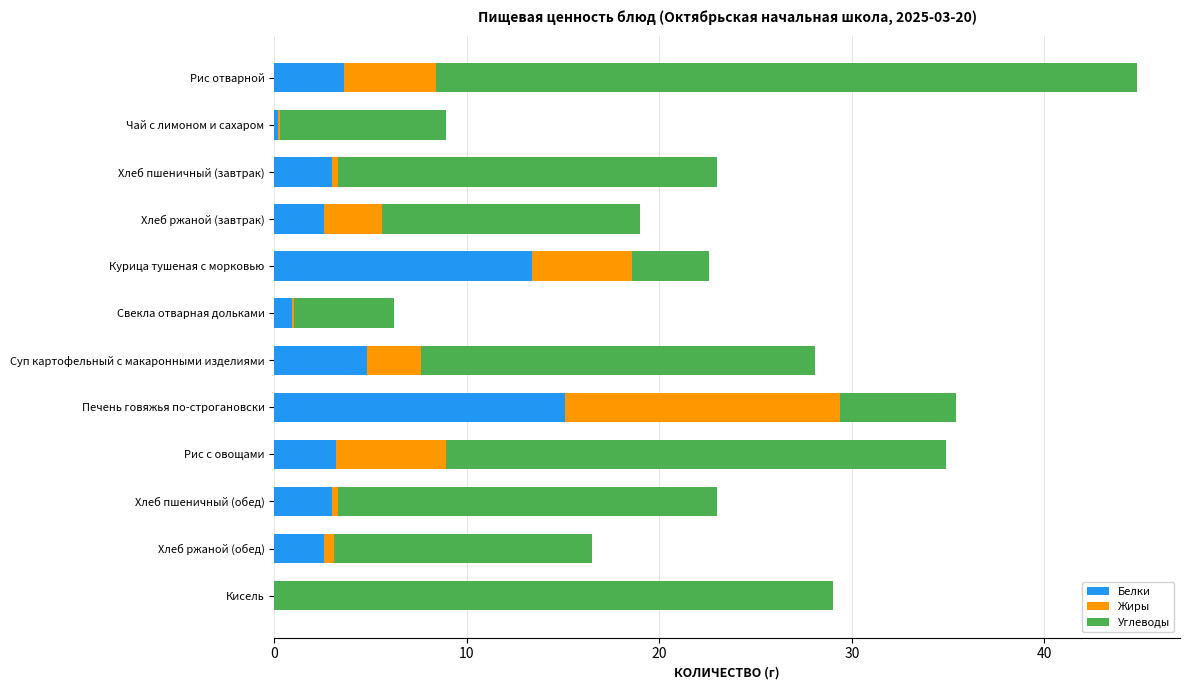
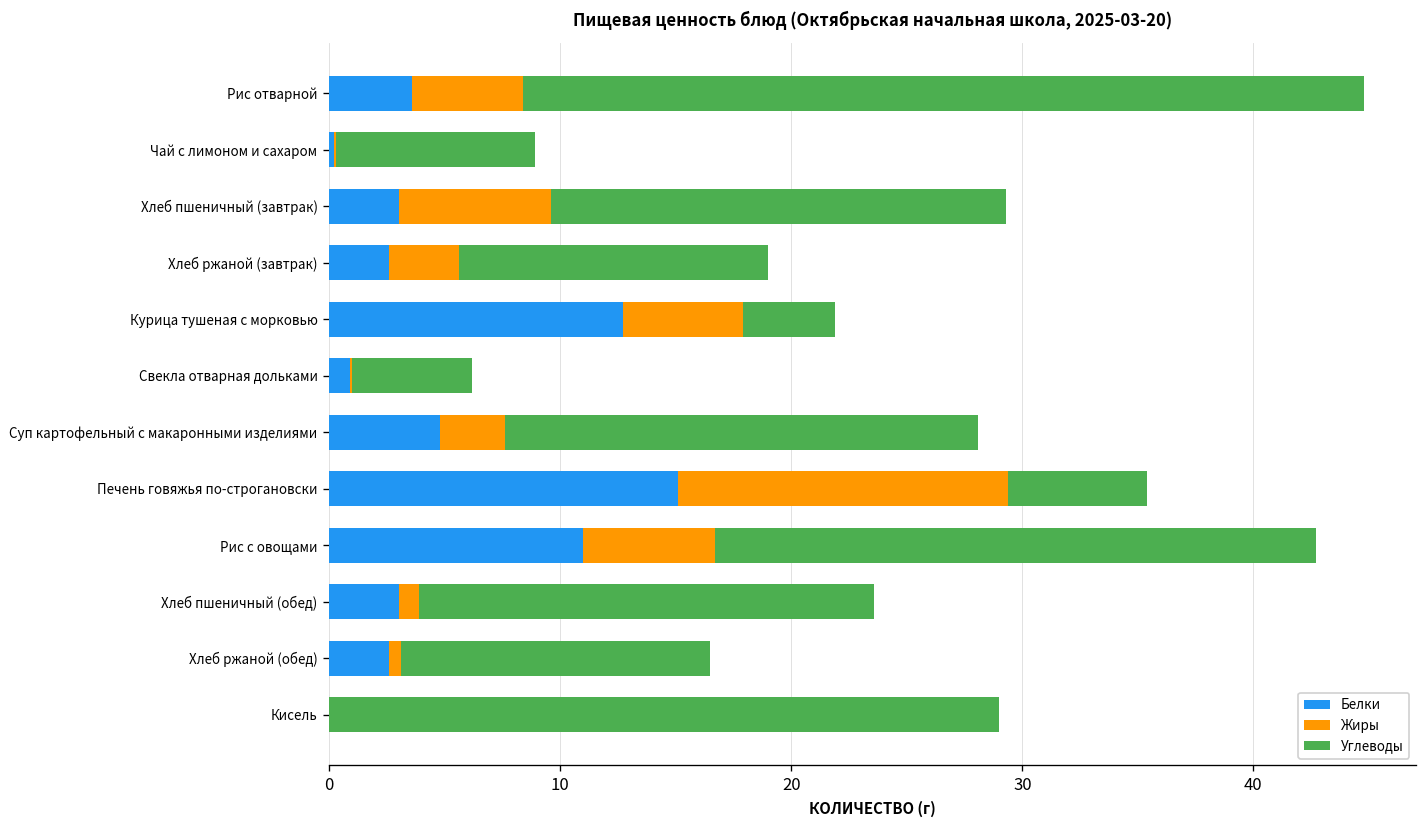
  {
    "Белки": {
      "Рис отварной": 3.6,
      "Чай с лимоном и сахаром": 0.2,
      "Хлеб пшеничный (завтрак)": 3.0,
      "Хлеб ржаной (завтрак)": 2.6,
-     "Курица тушеная с морковью": 13.4,
+     "Курица тушеная с морковью": 12.7,
      "Свекла отварная дольками": 0.9,
      "Суп картофельный с макаронными изделиями": 4.8,
      "Печень говяжья по-строгановски": 15.1,
-     "Рис с овощами": 3.2,
+     "Рис с овощами": 11.0,
      "Хлеб пшеничный (обед)": 3.0,
      "Хлеб ржаной (обед)": 2.6,
      "Кисель": 0.0
    },
    "Жиры": {
      "Рис отварной": 4.8,
-     "Хлеб пшеничный (завтрак)": 0.3,
+     "Хлеб пшеничный (завтрак)": 6.6,
      "Хлеб ржаной (завтрак)": 3.0,
      "Курица тушеная с морковью": 5.2,
      "Суп картофельный с макаронными изделиями": 2.8,
      "Печень говяжья по-строгановски": 14.3,
      "Рис с овощами": 5.7,
-     "Хлеб пшеничный (обед)": 0.3,
+     "Хлеб пшеничный (обед)": 0.9,
      "Хлеб ржаной (обед)": 0.5,
      "Кисель": 0.0
    },
    "Углеводы": {
      "Рис отварной": 36.4,
      "Чай с лимоном и сахаром": 8.6,
      "Хлеб пшеничный (завтрак)": 19.7,
      "Хлеб ржаной (завтрак)": 13.4,
      "Курица тушеная с морковью": 4.0,
      "Свекла отварная дольками": 5.2,
      "Суп картофельный с макаронными изделиями": 20.5,
      "Печень говяжья по-строгановски": 6.0,
      "Рис с овощами": 26.0,
      "Хлеб пшеничный (обед)": 19.7,
      "Хлеб ржаной (обед)": 13.4,
      "Кисель": 29.0
    }
  }
